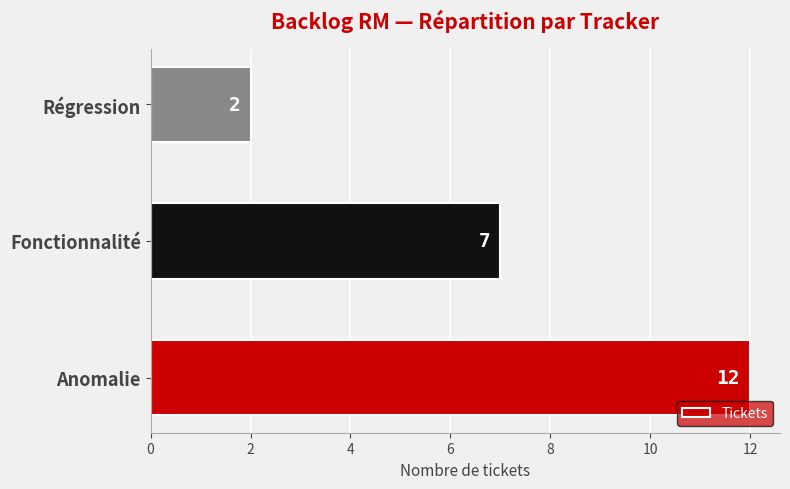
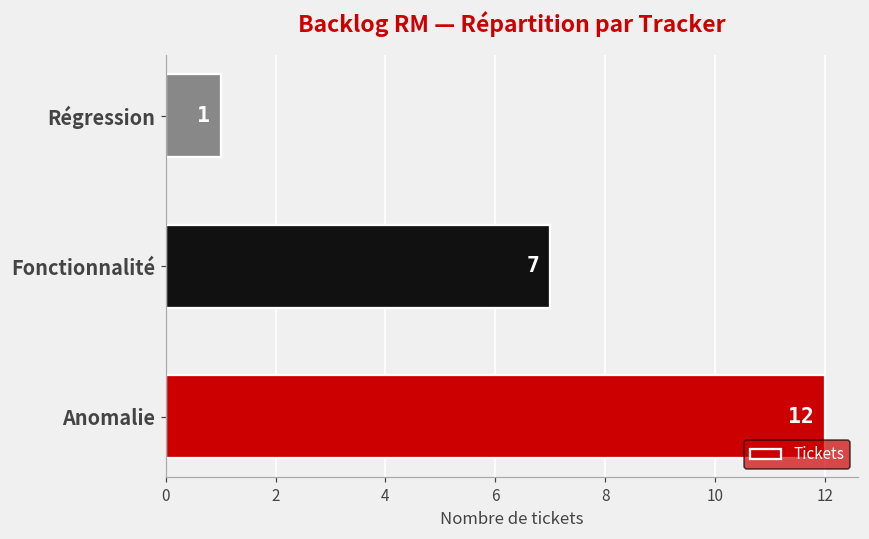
  {
-   "Régression": 2,
+   "Régression": 1,
    "Fonctionnalité": 7,
    "Anomalie": 12
  }
